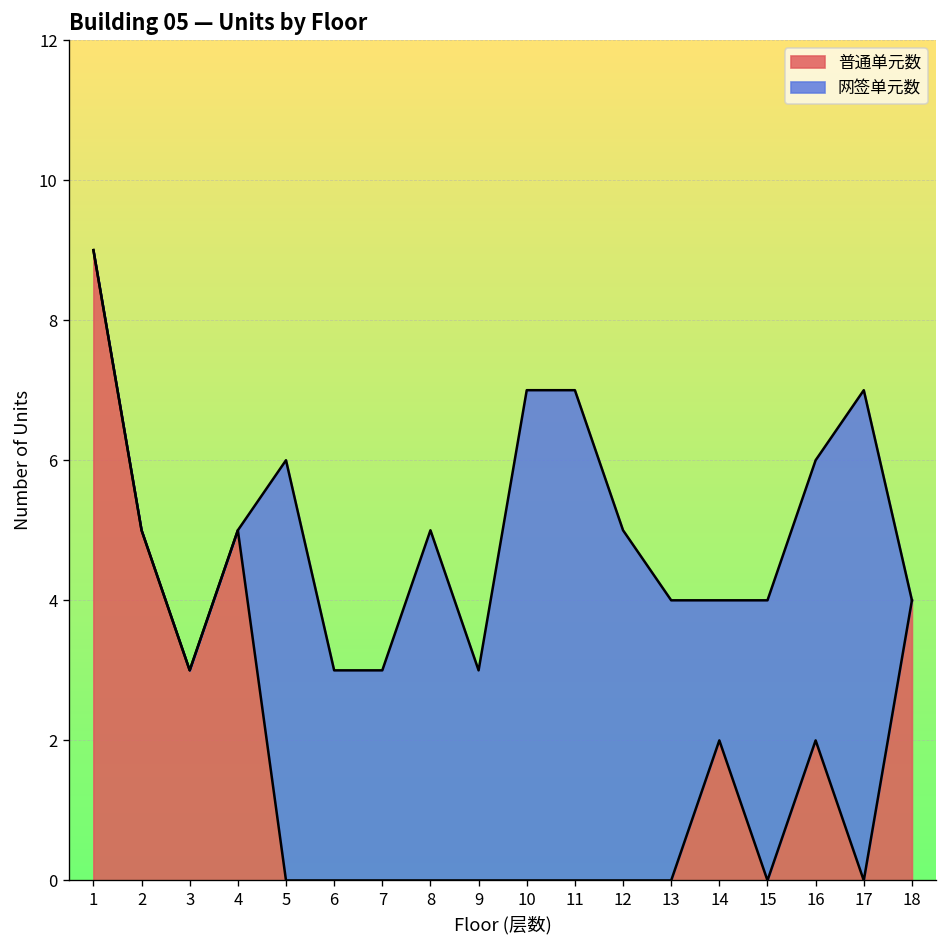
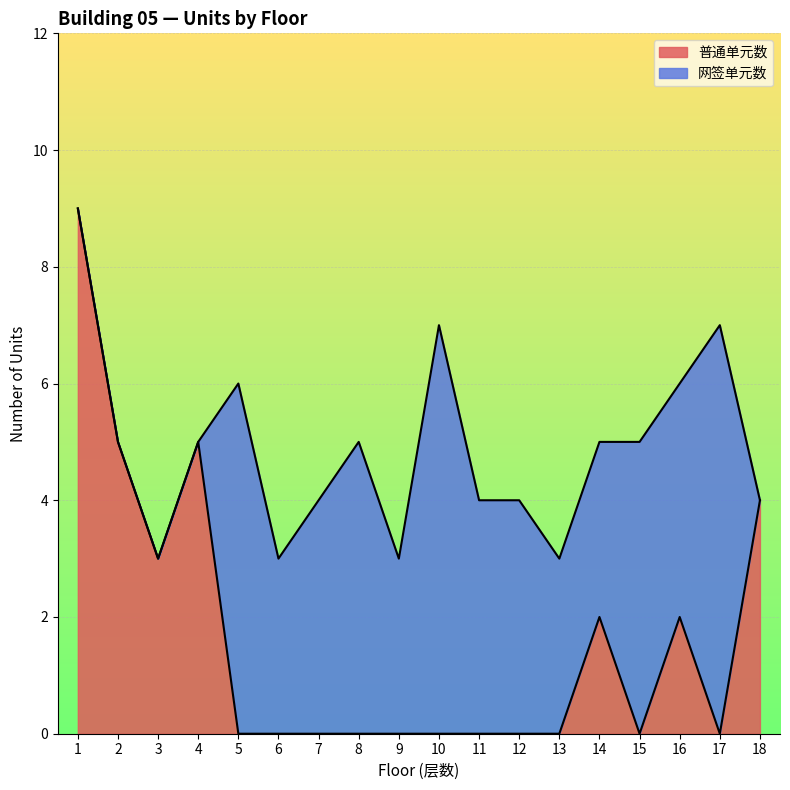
  {
    "普通单元数": {
      "5": 0,
      "6": 0,
      "7": 0,
      "8": 0,
      "9": 0,
      "10": 0,
      "11": 0,
      "12": 0,
      "13": 0,
      "14": 2,
      "15": 0,
      "16": 2,
      "17": 0
    },
    "网签单元数": {
      "5": 6,
      "6": 3,
-     "7": 3,
+     "7": 4,
      "8": 5,
      "9": 3,
      "10": 7,
-     "11": 7,
-     "12": 5,
-     "13": 4,
-     "14": 2,
-     "15": 4,
+     "11": 4,
+     "12": 4,
+     "13": 3,
+     "14": 3,
+     "15": 5,
      "16": 6,
      "17": 7
    }
  }
